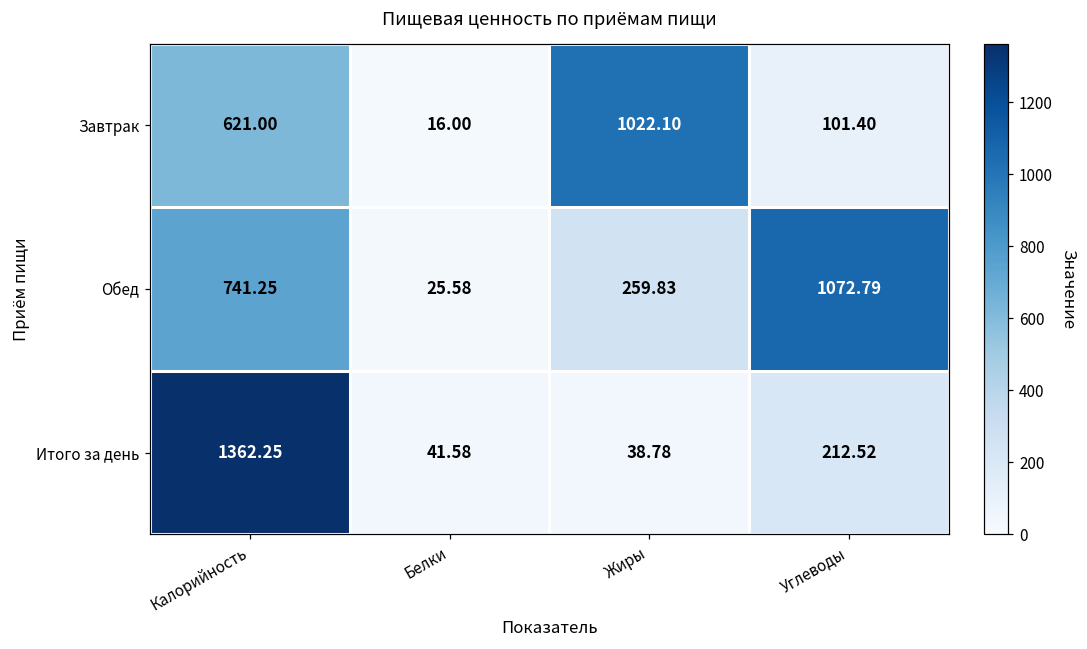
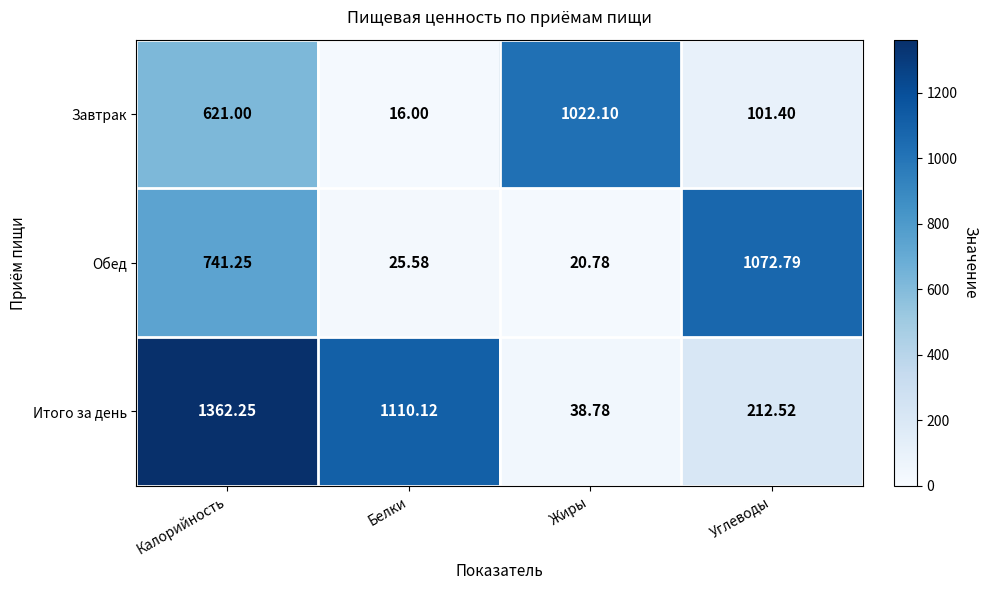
  {
    "Завтрак": {
      "Калорийность": 621.00,
      "Белки": 16.00,
      "Жиры": 1022.10,
      "Углеводы": 101.40
    },
    "Обед": {
      "Калорийность": 741.25,
      "Белки": 25.58,
-     "Жиры": 259.83,
+     "Жиры": 20.78,
      "Углеводы": 1072.79
    },
    "Итого за день": {
      "Калорийность": 1362.25,
-     "Белки": 41.58,
+     "Белки": 1110.12,
      "Жиры": 38.78,
      "Углеводы": 212.52
    }
  }
